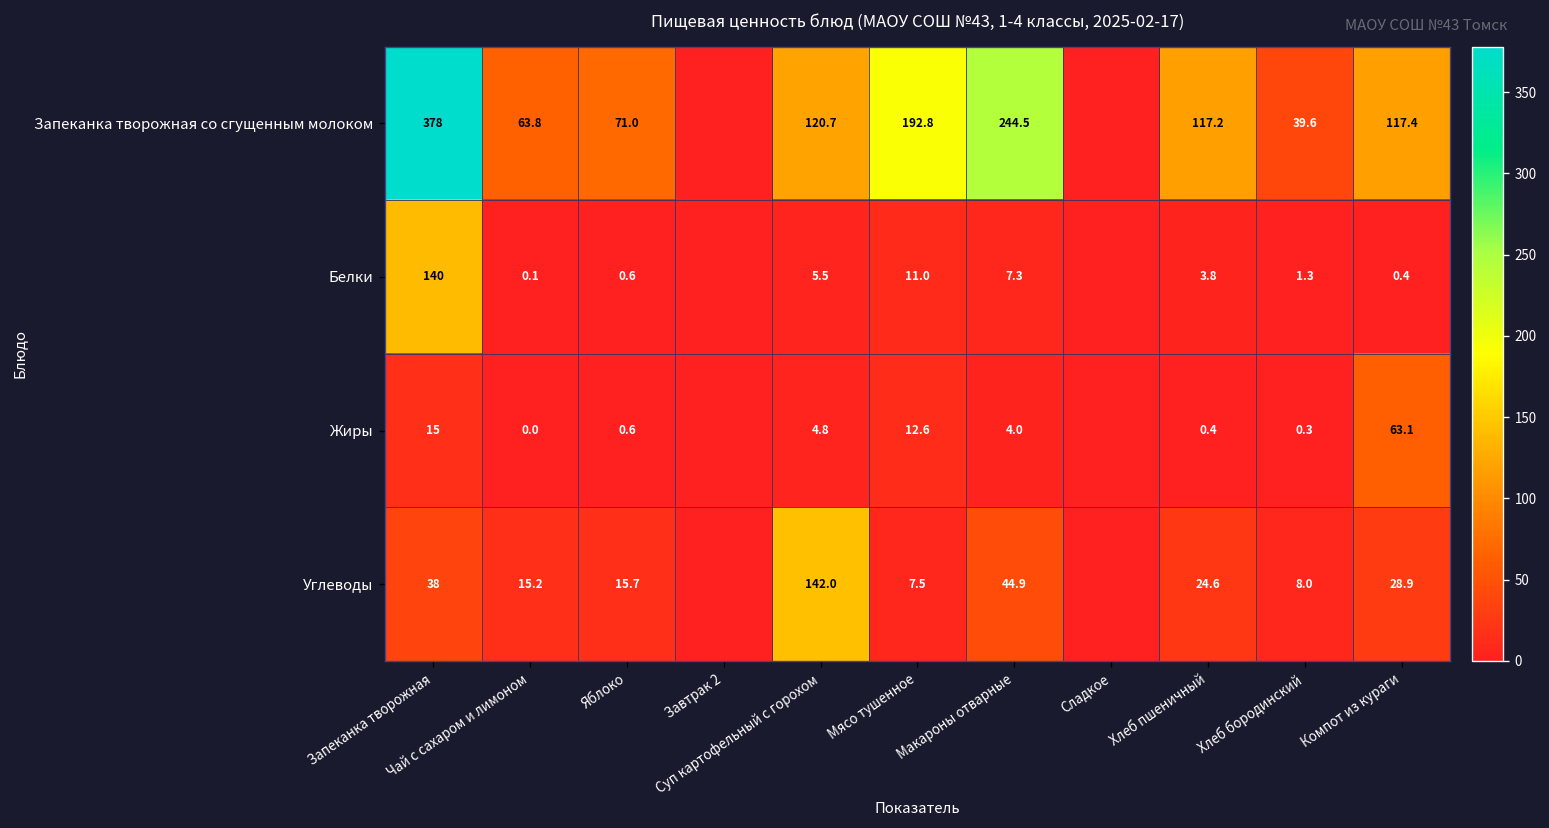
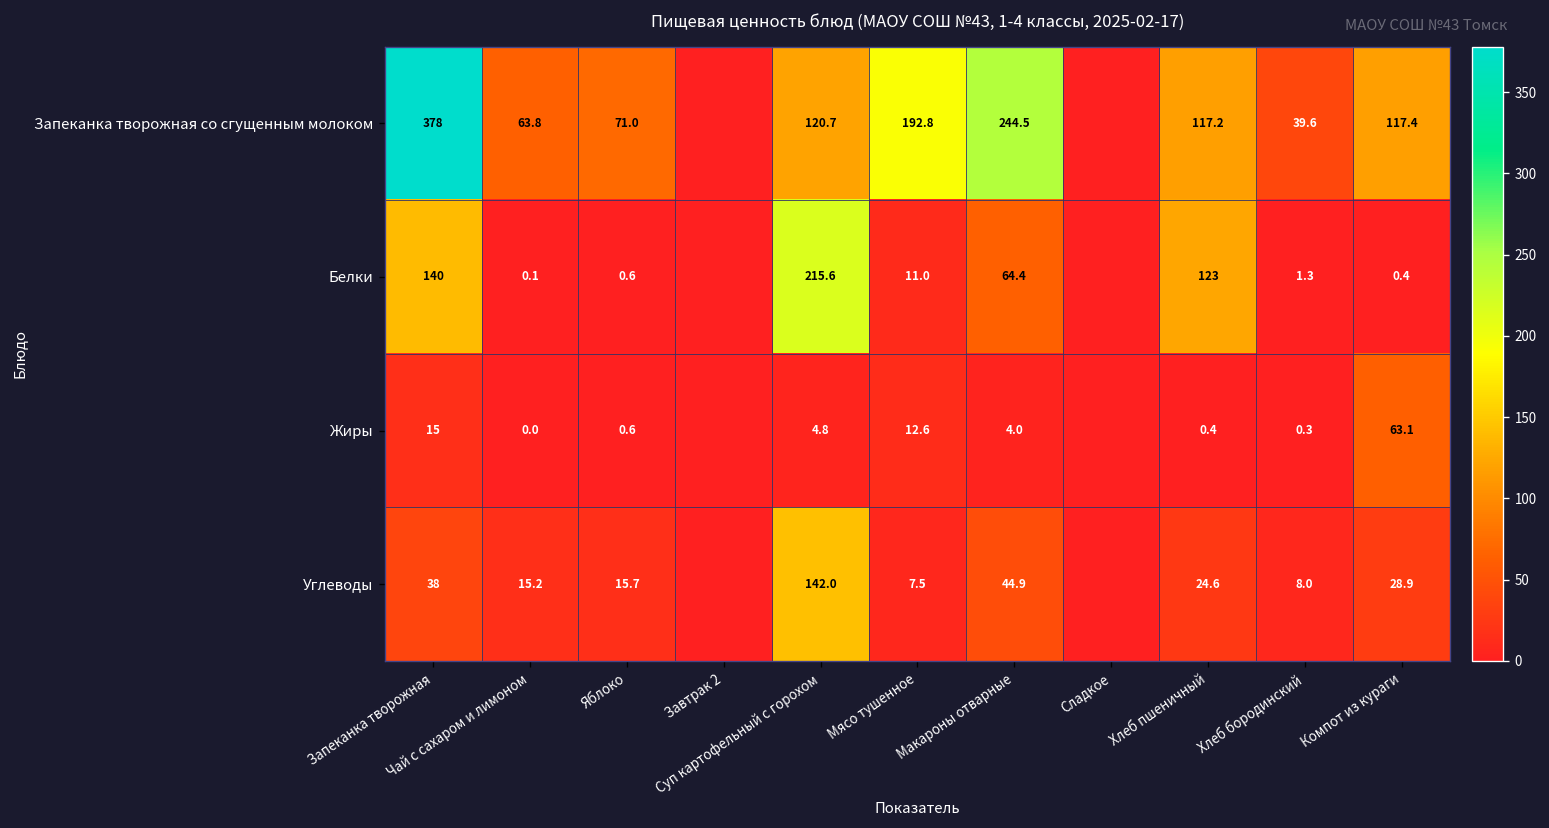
  {
    "Запеканка творожная со сгущенным молоком": {
      "Запеканка творожная": 378,
      "Чай с сахаром и лимоном": 63.8,
      "Яблоко": 71.0,
      "Суп картофельный с горохом": 120.7,
      "Мясо тушенное": 192.8,
      "Макароны отварные": 244.5,
      "Хлеб пшеничный": 117.2,
      "Хлеб бородинский": 39.6,
      "Компот из кураги": 117.4
    },
    "Белки": {
      "Запеканка творожная": 140,
      "Чай с сахаром и лимоном": 0.1,
      "Яблоко": 0.6,
-     "Суп картофельный с горохом": 5.5,
+     "Суп картофельный с горохом": 215.6,
      "Мясо тушенное": 11.0,
-     "Макароны отварные": 7.3,
-     "Хлеб пшеничный": 3.8,
+     "Макароны отварные": 64.4,
+     "Хлеб пшеничный": 123,
      "Хлеб бородинский": 1.3,
      "Компот из кураги": 0.4
    },
    "Жиры": {
      "Запеканка творожная": 15,
      "Чай с сахаром и лимоном": 0.0,
      "Яблоко": 0.6,
      "Суп картофельный с горохом": 4.8,
      "Мясо тушенное": 12.6,
      "Макароны отварные": 4.0,
      "Хлеб пшеничный": 0.4,
      "Хлеб бородинский": 0.3,
      "Компот из кураги": 63.1
    },
    "Углеводы": {
      "Запеканка творожная": 38,
      "Чай с сахаром и лимоном": 15.2,
      "Яблоко": 15.7,
      "Суп картофельный с горохом": 142.0,
      "Мясо тушенное": 7.5,
      "Макароны отварные": 44.9,
      "Хлеб пшеничный": 24.6,
      "Хлеб бородинский": 8.0,
      "Компот из кураги": 28.9
    }
  }
